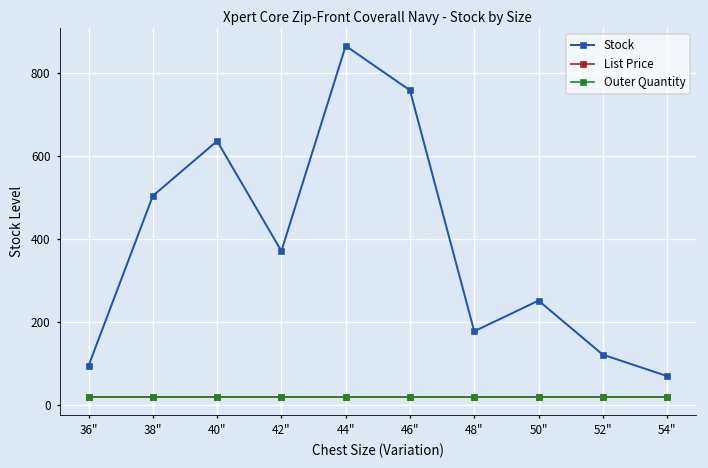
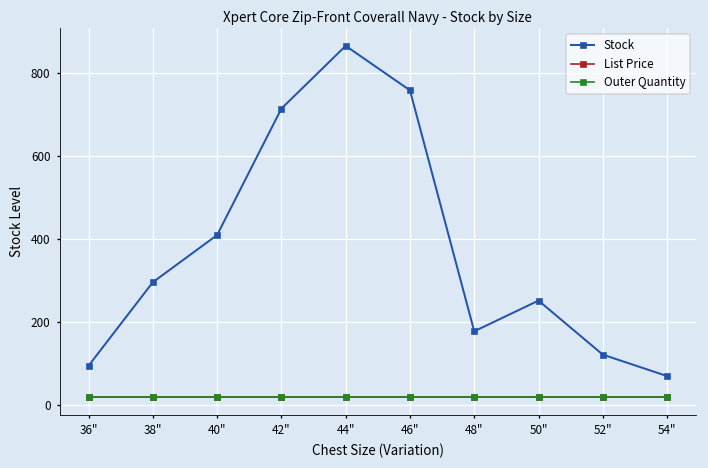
  {
    "Stock": {
      "36\"": 100,
-     "38\"": 500,
-     "40\"": 640,
-     "42\"": 370,
+     "38\"": 300,
+     "40\"": 410,
+     "42\"": 710,
      "44\"": 870,
      "46\"": 760,
      "48\"": 180,
      "50\"": 250,
      "52\"": 120,
      "54\"": 70
    },
    "Outer Quantity": {
      "36\"": 20,
      "38\"": 20,
      "40\"": 20,
      "42\"": 20,
      "44\"": 20,
      "46\"": 20,
      "48\"": 20,
      "50\"": 20,
      "52\"": 20,
      "54\"": 20
    }
  }
